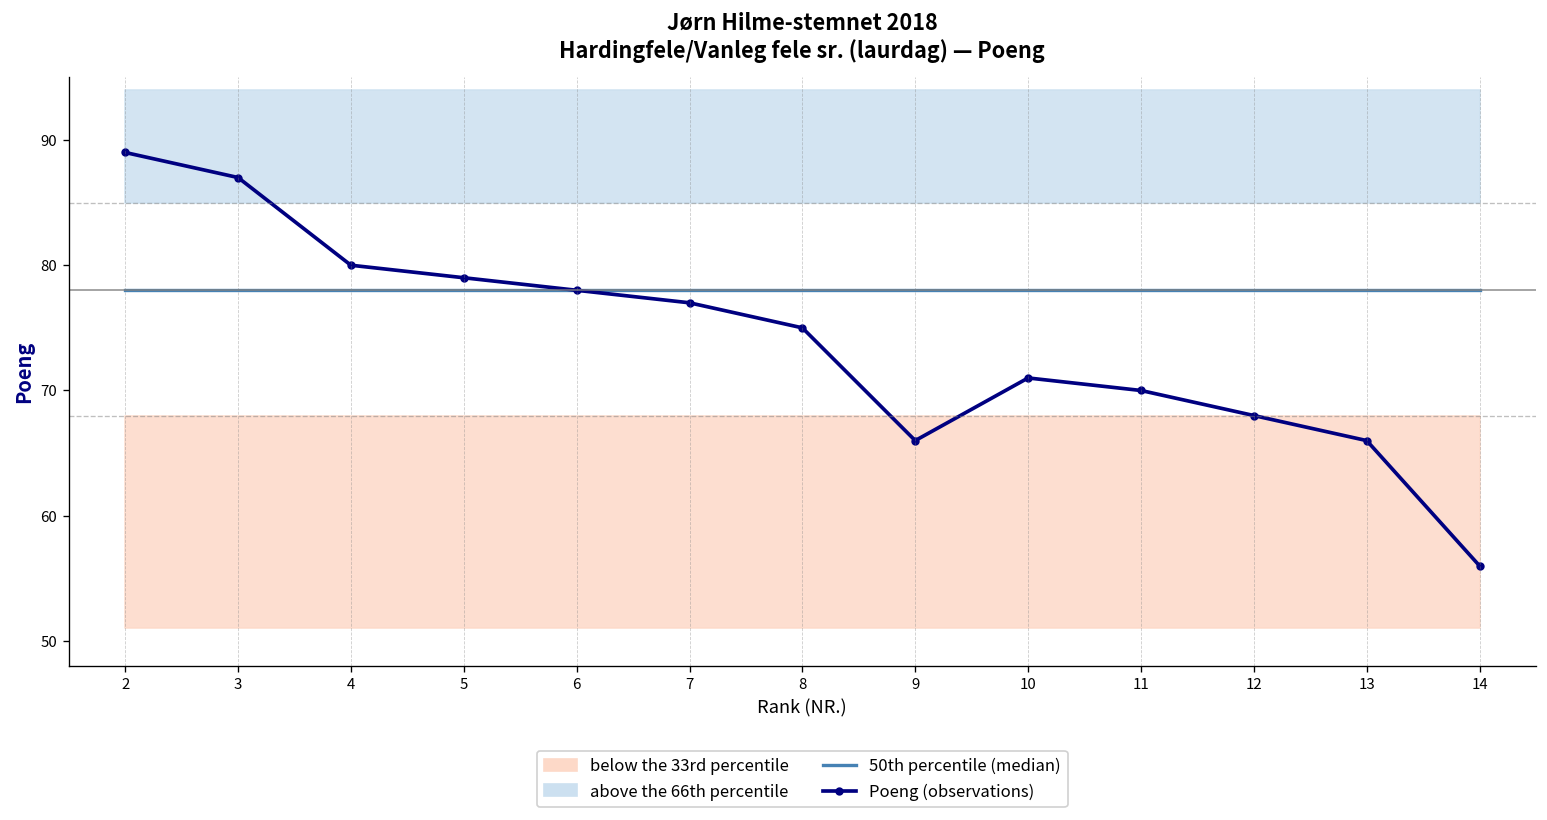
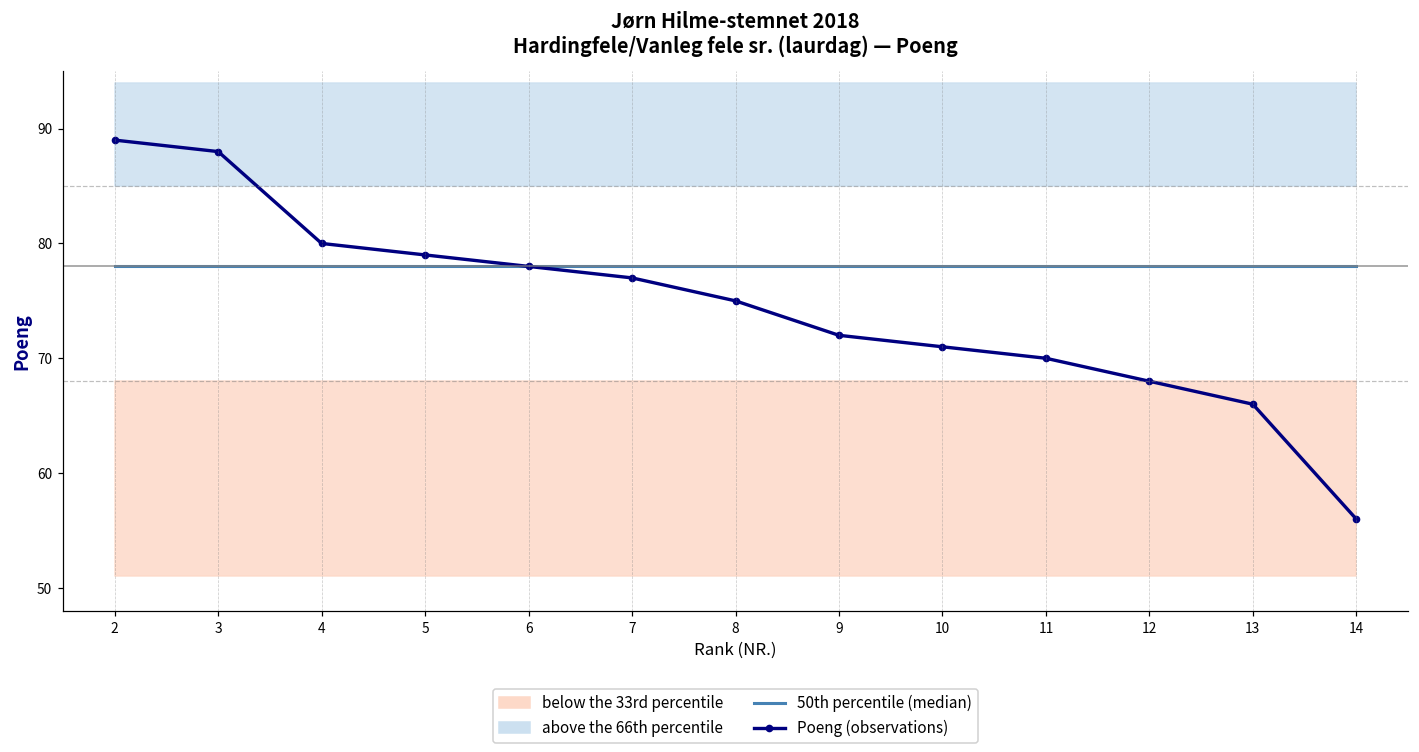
  {
    "50th percentile (median)": {
      "2": 78,
      "3": 78,
      "4": 78,
      "5": 78,
      "7": 78,
      "8": 78,
      "9": 78,
      "10": 78,
      "11": 78,
      "12": 78,
      "13": 78,
      "14": 78
    },
    "above the 66th percentile": {
      "2": 94,
      "3": 94,
      "4": 94,
      "5": 94,
      "6": 94,
      "7": 94,
      "8": 94,
      "9": 94,
      "10": 94,
      "11": 94,
      "12": 94,
      "13": 94,
      "14": 94
    },
    "Poeng (observations)": {
      "2": 89,
-     "3": 87,
+     "3": 88,
      "4": 80,
      "5": 79,
      "7": 77,
      "8": 75,
-     "9": 66,
+     "9": 72,
      "10": 71,
      "11": 70,
      "13": 66,
      "14": 56
    },
    "below the 33rd percentile": {
      "2": 68,
      "3": 68,
      "4": 68,
      "5": 68,
      "6": 68,
      "7": 68,
      "8": 68,
      "9": 68,
      "10": 68,
      "11": 68,
      "13": 68,
      "14": 68
    }
  }
